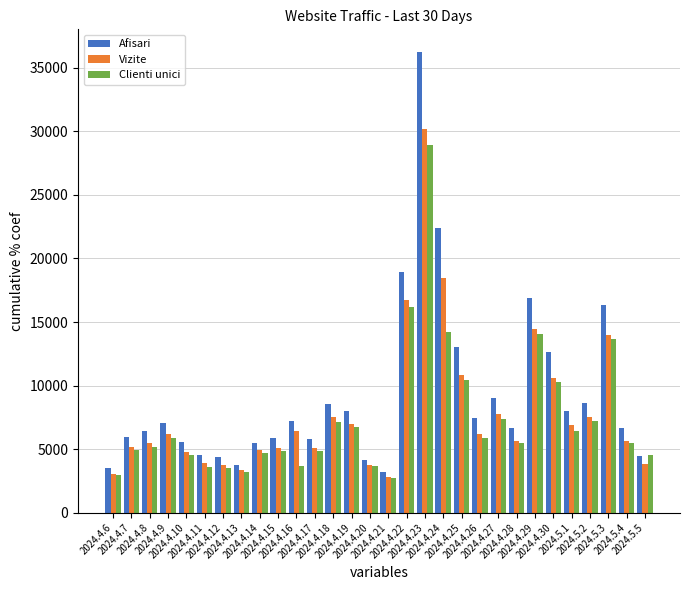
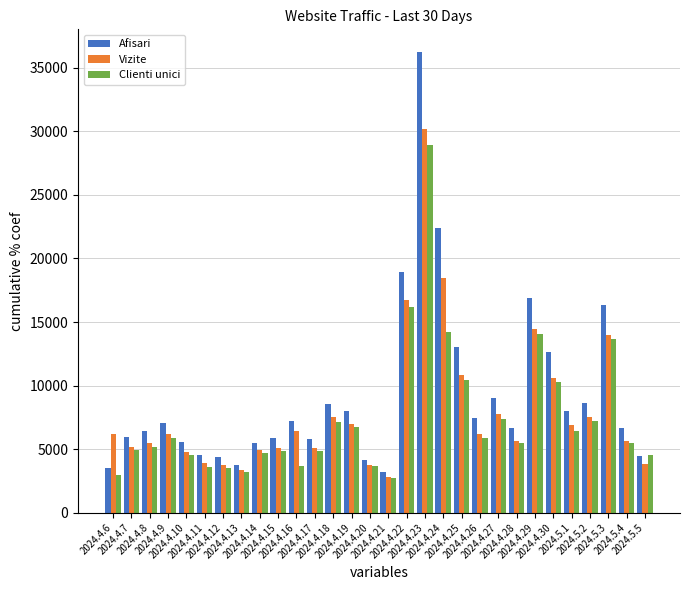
  {
    "Afisari": {
      "2024.4.6": 3500,
      "2024.4.7": 5900,
      "2024.4.8": 6400,
      "2024.4.9": 7100,
      "2024.4.10": 5500,
      "2024.4.11": 4600,
      "2024.4.12": 4400,
      "2024.4.13": 3800,
      "2024.4.14": 5500,
      "2024.4.15": 5900,
      "2024.4.16": 7200,
      "2024.4.17": 5800,
      "2024.4.18": 8600,
      "2024.4.19": 8000,
      "2024.4.20": 4200,
      "2024.4.21": 3200,
      "2024.4.22": 18900,
      "2024.4.23": 36200,
      "2024.4.24": 22400,
      "2024.4.25": 13100,
      "2024.4.26": 7500,
      "2024.4.27": 9000,
      "2024.4.28": 6700,
      "2024.4.29": 16900,
      "2024.4.30": 12600,
      "2024.5.1": 8000,
      "2024.5.2": 8600,
      "2024.5.3": 16400,
      "2024.5.4": 6600,
      "2024.5.5": 4400
    },
    "Vizite": {
-     "2024.4.6": 3000,
+     "2024.4.6": 6200,
      "2024.4.7": 5200,
      "2024.4.8": 5500,
      "2024.4.9": 6200,
      "2024.4.10": 4800,
      "2024.4.11": 3900,
      "2024.4.12": 3700,
      "2024.4.13": 3300,
      "2024.4.14": 4900,
      "2024.4.15": 5100,
      "2024.4.16": 6400,
      "2024.4.17": 5100,
      "2024.4.18": 7500,
      "2024.4.19": 7000,
      "2024.4.20": 3700,
      "2024.4.21": 2800,
      "2024.4.22": 16700,
      "2024.4.23": 30200,
      "2024.4.24": 18500,
      "2024.4.25": 10800,
      "2024.4.26": 6200,
      "2024.4.27": 7700,
      "2024.4.28": 5600,
      "2024.4.29": 14500,
      "2024.4.30": 10600,
      "2024.5.1": 6900,
      "2024.5.2": 7500,
      "2024.5.3": 14000,
      "2024.5.4": 5600,
      "2024.5.5": 3900
    },
    "Clienti unici": {
      "2024.4.6": 2900,
      "2024.4.7": 5000,
      "2024.4.8": 5200,
      "2024.4.9": 5900,
      "2024.4.10": 4600,
      "2024.4.11": 3600,
      "2024.4.12": 3500,
      "2024.4.13": 3200,
      "2024.4.14": 4700,
      "2024.4.15": 4800,
      "2024.4.16": 3700,
      "2024.4.17": 4800,
      "2024.4.18": 7100,
      "2024.4.19": 6700,
      "2024.4.20": 3600,
      "2024.4.21": 2700,
      "2024.4.22": 16200,
      "2024.4.23": 28900,
      "2024.4.24": 14200,
      "2024.4.25": 10400,
      "2024.4.26": 5900,
      "2024.4.27": 7400,
      "2024.4.28": 5500,
      "2024.4.29": 14100,
      "2024.4.30": 10300,
      "2024.5.1": 6500,
      "2024.5.2": 7200,
      "2024.5.3": 13600,
      "2024.5.4": 5500,
      "2024.5.5": 4500
    }
  }
